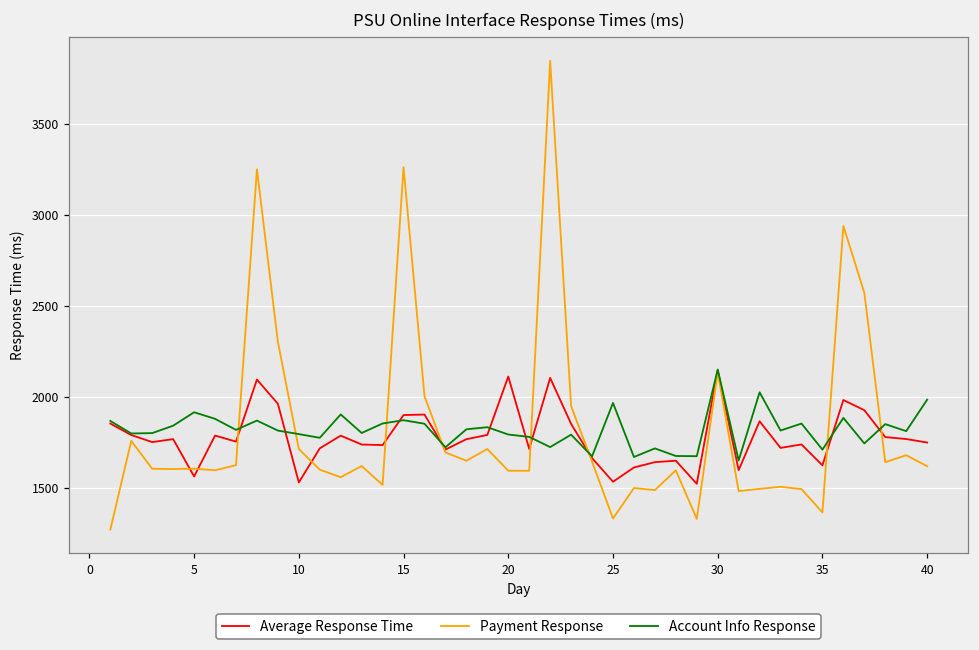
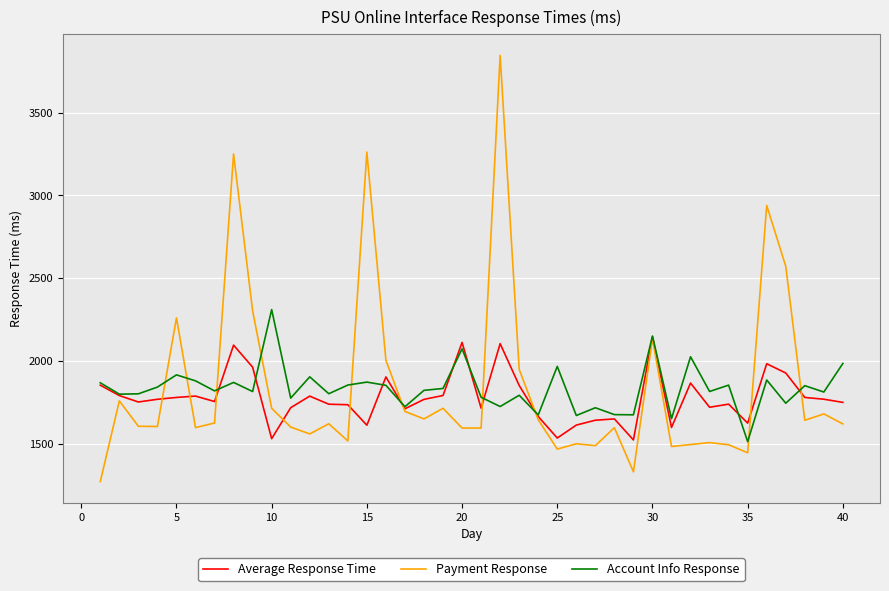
  {
    "Average Response Time": {
-     "5": 1560,
+     "5": 1780,
      "10": 1530,
-     "15": 1900,
+     "15": 1610,
      "20": 2110,
      "25": 1530,
      "35": 1620,
      "40": 1750
    },
    "Payment Response": {
-     "5": 1610,
+     "5": 2260,
      "10": 1710,
      "15": 3260,
      "20": 1600,
-     "25": 1330,
-     "35": 1370,
+     "25": 1470,
+     "35": 1450,
      "40": 1620
    },
    "Account Info Response": {
      "5": 1920,
-     "10": 1800,
+     "10": 2310,
      "15": 1870,
-     "20": 1790,
+     "20": 2070,
      "25": 1970,
-     "35": 1710,
+     "35": 1510,
      "40": 1990
    }
  }
